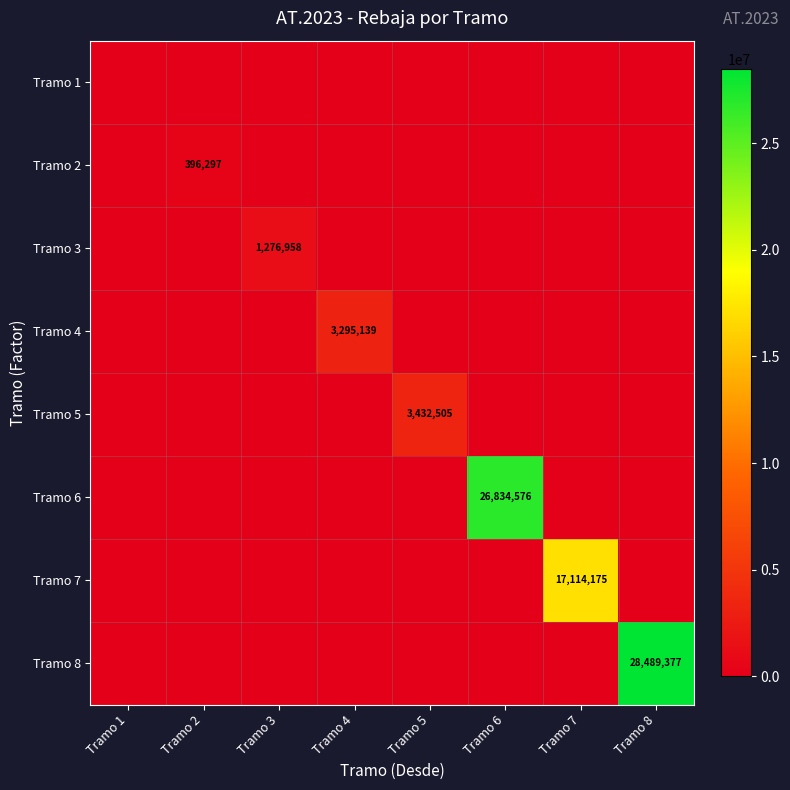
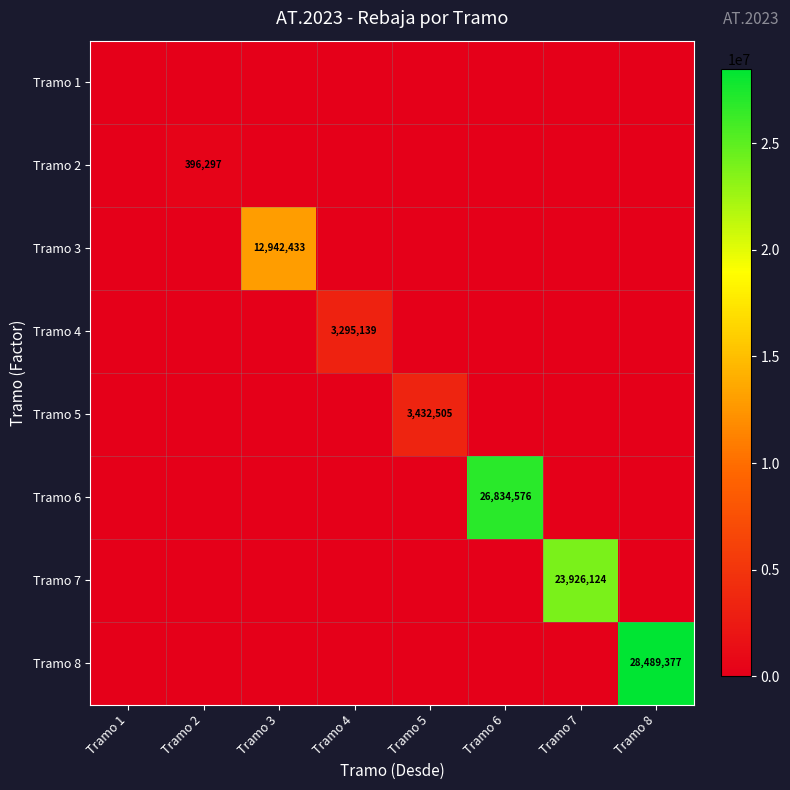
  {
    "Tramo 2": {
      "Tramo 2": "396,297"
    },
    "Tramo 3": {
-     "Tramo 3": "1,276,958"
+     "Tramo 3": "12,942,433"
    },
    "Tramo 4": {
      "Tramo 4": "3,295,139"
    },
    "Tramo 5": {
      "Tramo 5": "3,432,505"
    },
    "Tramo 6": {
      "Tramo 6": "26,834,576"
    },
    "Tramo 7": {
-     "Tramo 7": "17,114,175"
+     "Tramo 7": "23,926,124"
    },
    "Tramo 8": {
      "Tramo 8": "28,489,377"
    }
  }
